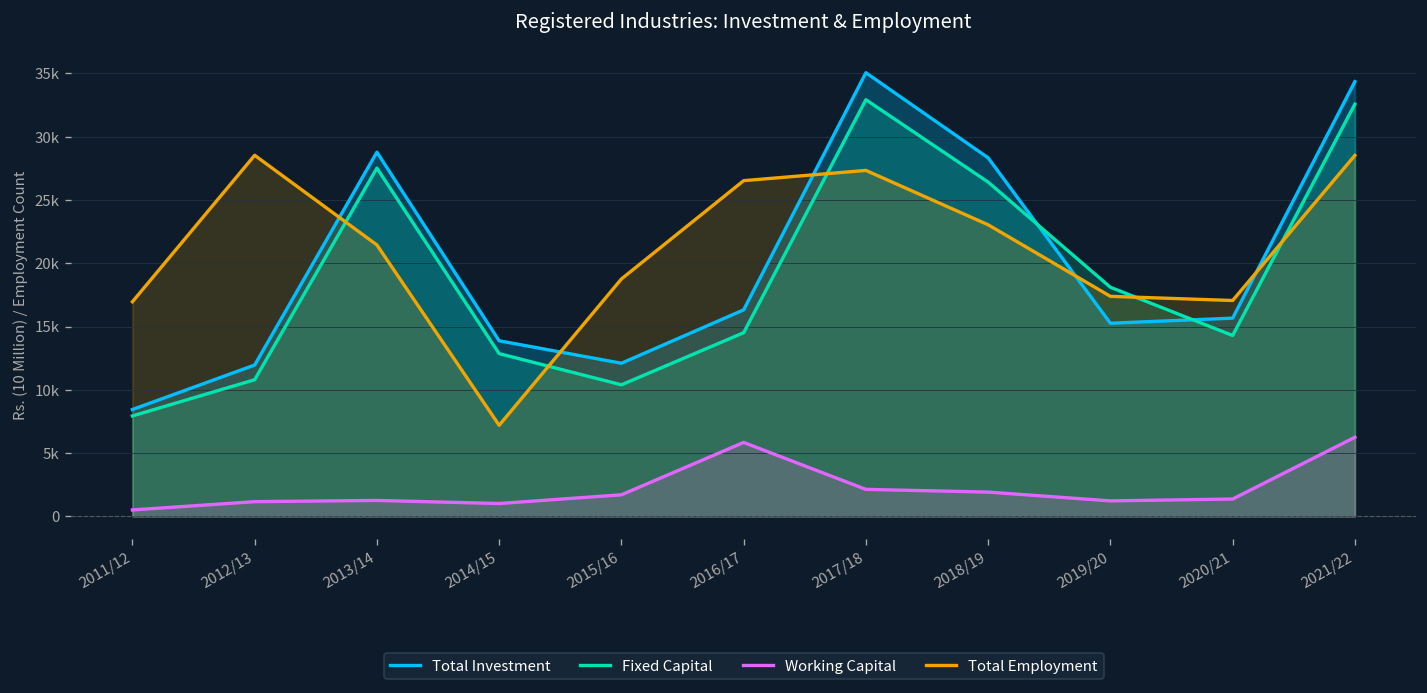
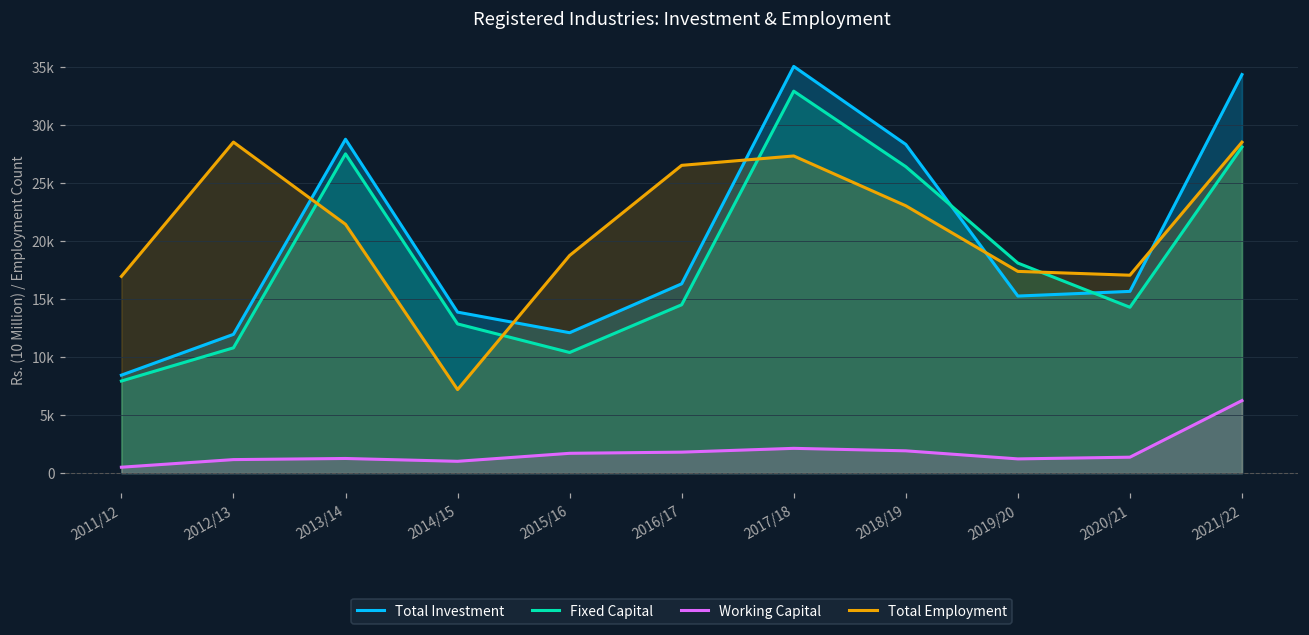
  {
    "Total Investment": {
      "2011/12": 8400,
      "2012/13": 12000,
      "2013/14": 28800,
      "2014/15": 13900,
      "2015/16": 12100,
      "2016/17": 16300,
      "2017/18": 35100,
      "2018/19": 28300,
      "2019/20": 15300,
      "2020/21": 15700,
      "2021/22": 34400
    },
    "Fixed Capital": {
      "2011/12": 7900,
      "2012/13": 10800,
      "2013/14": 27500,
      "2014/15": 12900,
      "2015/16": 10400,
      "2016/17": 14500,
      "2017/18": 32900,
      "2018/19": 26400,
      "2019/20": 18100,
      "2020/21": 14300,
-     "2021/22": 32600
+     "2021/22": 28100
    },
    "Working Capital": {
      "2011/12": 500,
      "2012/13": 1200,
      "2013/14": 1300,
      "2014/15": 1000,
      "2015/16": 1700,
-     "2016/17": 5800,
+     "2016/17": 1800,
      "2017/18": 2100,
      "2018/19": 1900,
      "2019/20": 1200,
      "2020/21": 1400,
      "2021/22": 6200
    },
    "Total Employment": {
      "2011/12": 17000,
      "2012/13": 28500,
      "2013/14": 21400,
      "2014/15": 7200,
      "2015/16": 18800,
      "2016/17": 26500,
      "2017/18": 27300,
      "2018/19": 23000,
      "2019/20": 17400,
      "2020/21": 17100,
      "2021/22": 28500
    }
  }
